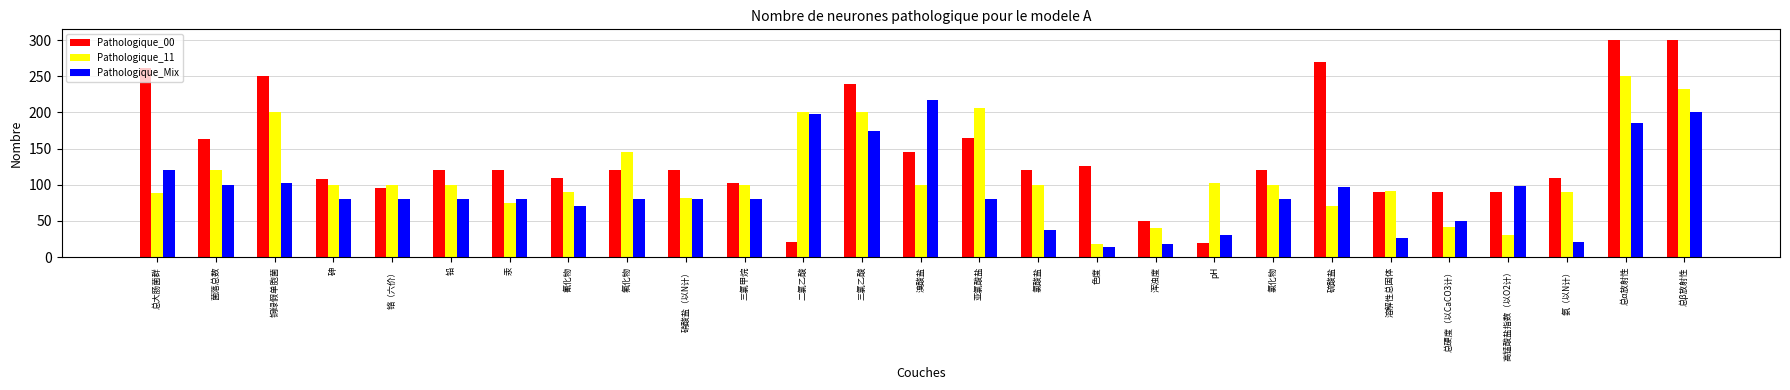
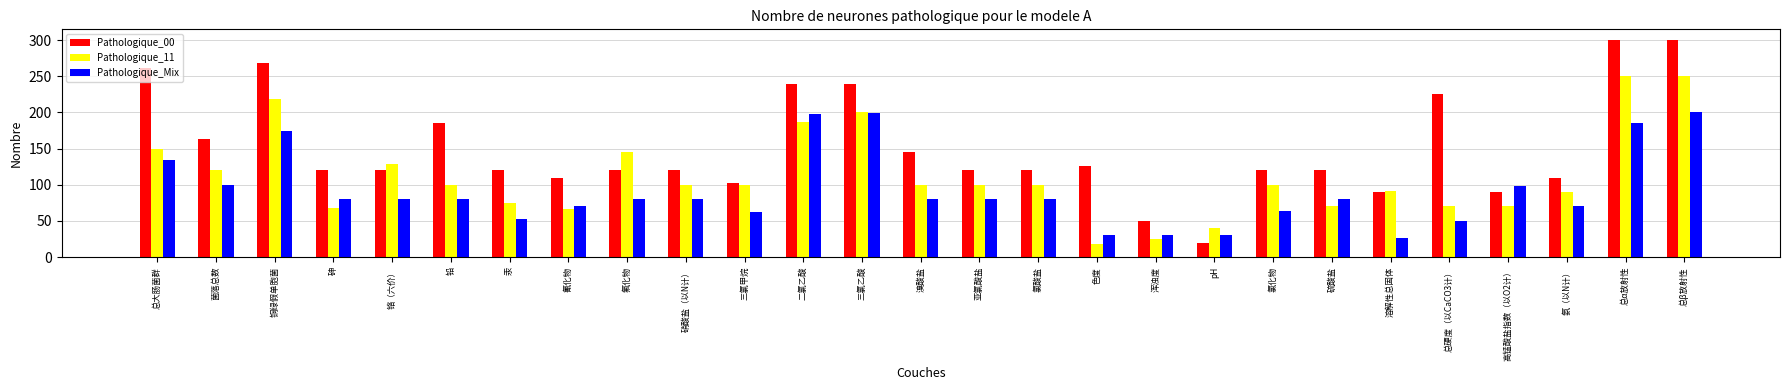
  {
    "Pathologique_00": {
      "菌落总数": 160,
-     "铜绿假单胞菌": 250,
-     "砷": 110,
-     "铬（六价）": 100,
-     "铅": 120,
+     "铜绿假单胞菌": 270,
+     "砷": 120,
+     "铬（六价）": 120,
+     "铅": 190,
      "汞": 120,
      "氰化物": 110,
      "氟化物": 120,
      "硝酸盐（以N计）": 120,
      "三氯甲烷": 100,
-     "二氯乙酸": 20,
+     "二氯乙酸": 240,
      "三氯乙酸": 240,
      "溴酸盐": 150,
-     "亚氯酸盐": 170,
+     "亚氯酸盐": 120,
      "氯酸盐": 120,
      "色度": 130,
      "浑浊度": 50,
      "pH": 20,
      "氯化物": 120,
-     "硫酸盐": 270,
+     "硫酸盐": 120,
      "溶解性总固体": 90,
-     "总硬度（以CaCO3计）": 90,
+     "总硬度（以CaCO3计）": 230,
      "高锰酸盐指数（以O2计）": 90,
      "氨（以N计）": 110,
      "总α放射性": 300,
      "总β放射性": 300
    },
    "Pathologique_11": {
-     "总大肠菌群": 90,
+     "总大肠菌群": 150,
      "菌落总数": 120,
-     "铜绿假单胞菌": 200,
-     "砷": 100,
-     "铬（六价）": 100,
+     "铜绿假单胞菌": 220,
+     "砷": 70,
+     "铬（六价）": 130,
      "铅": 100,
      "汞": 80,
-     "氰化物": 90,
+     "氰化物": 70,
      "氟化物": 150,
-     "硝酸盐（以N计）": 80,
+     "硝酸盐（以N计）": 100,
      "三氯甲烷": 100,
-     "二氯乙酸": 200,
+     "二氯乙酸": 190,
      "三氯乙酸": 200,
      "溴酸盐": 100,
-     "亚氯酸盐": 210,
+     "亚氯酸盐": 100,
      "氯酸盐": 100,
      "色度": 20,
-     "浑浊度": 40,
-     "pH": 100,
+     "浑浊度": 30,
+     "pH": 40,
      "氯化物": 100,
      "硫酸盐": 70,
      "溶解性总固体": 90,
-     "总硬度（以CaCO3计）": 40,
-     "高锰酸盐指数（以O2计）": 30,
+     "总硬度（以CaCO3计）": 70,
+     "高锰酸盐指数（以O2计）": 70,
      "氨（以N计）": 90,
      "总α放射性": 250,
-     "总β放射性": 230
+     "总β放射性": 250
    },
    "Pathologique_Mix": {
-     "总大肠菌群": 120,
+     "总大肠菌群": 130,
      "菌落总数": 100,
-     "铜绿假单胞菌": 100,
+     "铜绿假单胞菌": 180,
      "砷": 80,
      "铬（六价）": 80,
      "铅": 80,
-     "汞": 80,
+     "汞": 50,
      "氰化物": 70,
      "氟化物": 80,
      "硝酸盐（以N计）": 80,
-     "三氯甲烷": 80,
+     "三氯甲烷": 60,
      "二氯乙酸": 200,
-     "三氯乙酸": 180,
-     "溴酸盐": 220,
+     "三氯乙酸": 200,
+     "溴酸盐": 80,
      "亚氯酸盐": 80,
-     "氯酸盐": 40,
-     "色度": 10,
-     "浑浊度": 20,
+     "氯酸盐": 80,
+     "色度": 30,
+     "浑浊度": 30,
      "pH": 30,
-     "氯化物": 80,
-     "硫酸盐": 100,
+     "氯化物": 60,
+     "硫酸盐": 80,
      "溶解性总固体": 30,
      "总硬度（以CaCO3计）": 50,
      "高锰酸盐指数（以O2计）": 100,
-     "氨（以N计）": 20,
+     "氨（以N计）": 70,
      "总α放射性": 190,
      "总β放射性": 200
    }
  }
